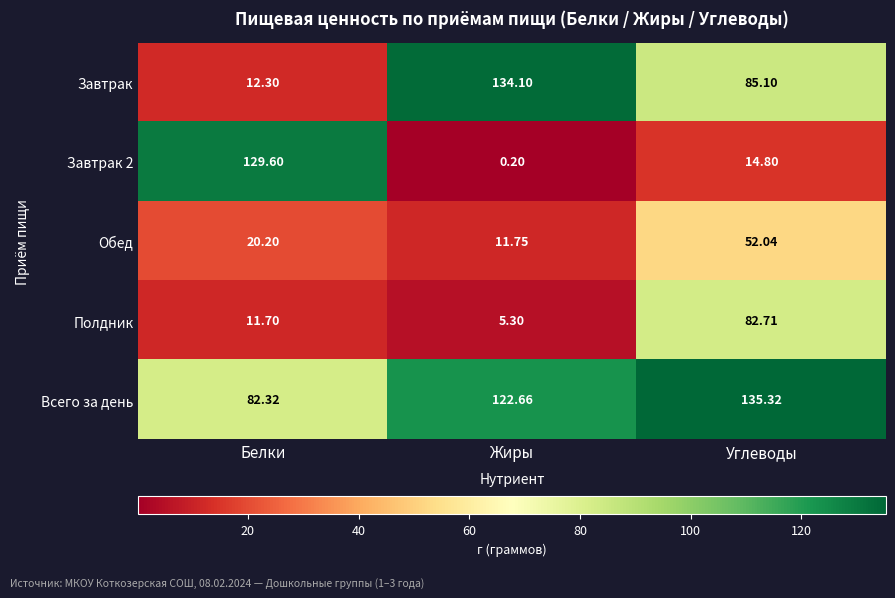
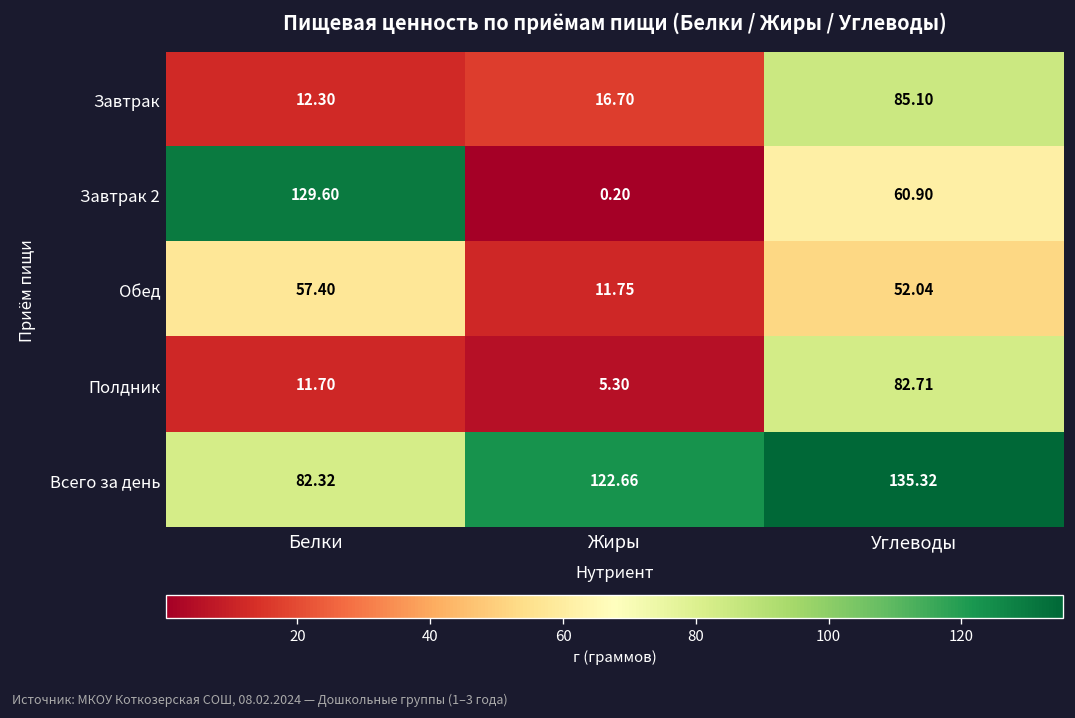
  {
    "Завтрак": {
      "Белки": 12.30,
-     "Жиры": 134.10,
+     "Жиры": 16.70,
      "Углеводы": 85.10
    },
    "Завтрак 2": {
      "Белки": 129.60,
      "Жиры": 0.20,
-     "Углеводы": 14.80
+     "Углеводы": 60.90
    },
    "Обед": {
-     "Белки": 20.20,
+     "Белки": 57.40,
      "Жиры": 11.75,
      "Углеводы": 52.04
    },
    "Полдник": {
      "Белки": 11.70,
      "Жиры": 5.30,
      "Углеводы": 82.71
    },
    "Всего за день": {
      "Белки": 82.32,
      "Жиры": 122.66,
      "Углеводы": 135.32
    }
  }
